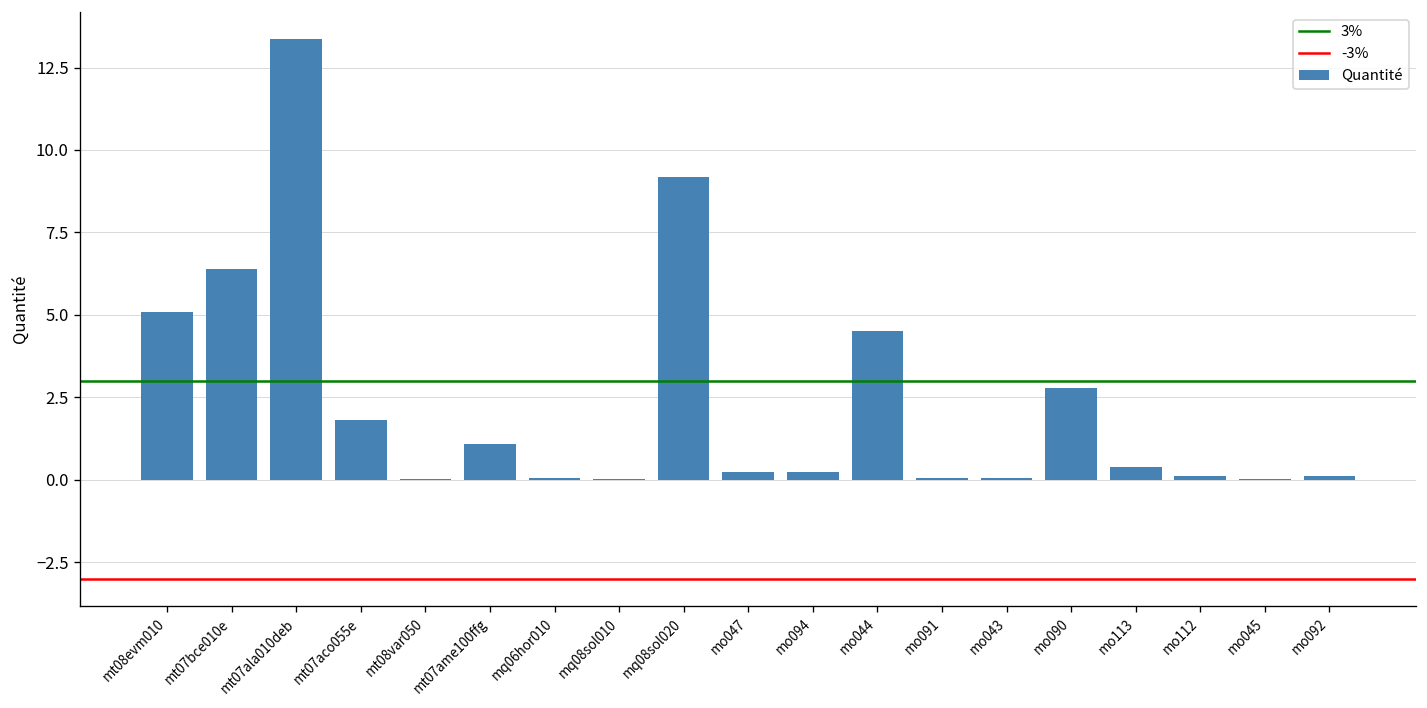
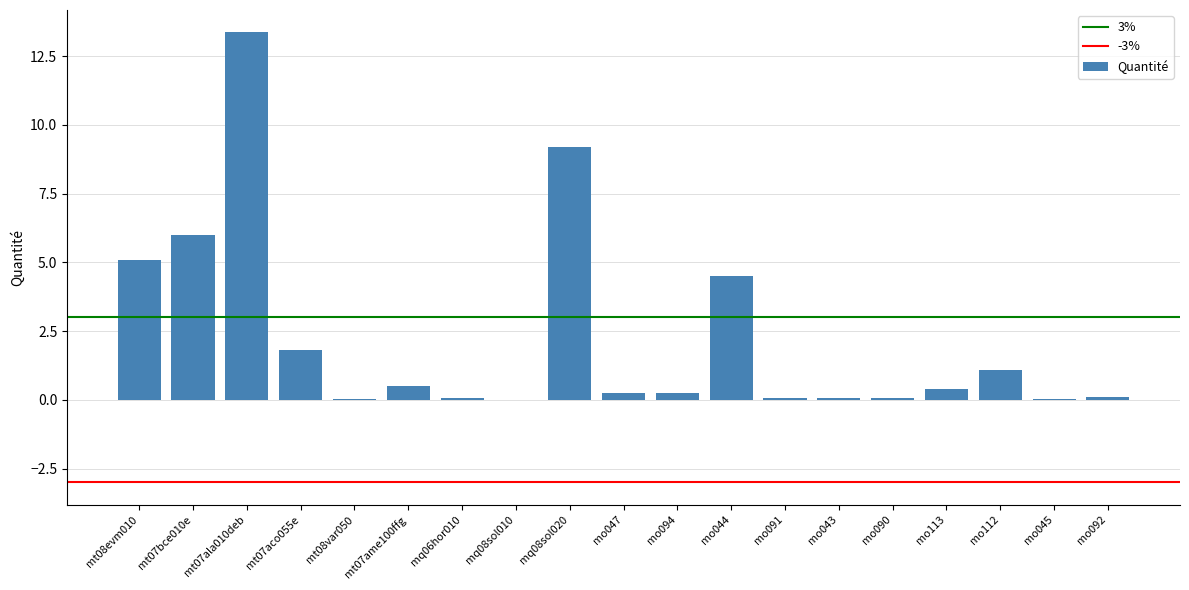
  {
    "mt08evm010": 5.1,
-   "mt07bce010e": 6.4,
+   "mt07bce010e": 6.0,
    "mt07ala010deb": 13.4,
    "mt07aco055e": 1.8,
-   "mt07ame100ffg": 1.1,
+   "mt07ame100ffg": 0.5,
    "mq08sol020": 9.2,
    "mo047": 0.2,
    "mo094": 0.2,
    "mo044": 4.5,
-   "mo090": 2.8,
+   "mo090": 0.1,
    "mo113": 0.4,
-   "mo112": 0.1,
+   "mo112": 1.1,
    "mo092": 0.1
  }
